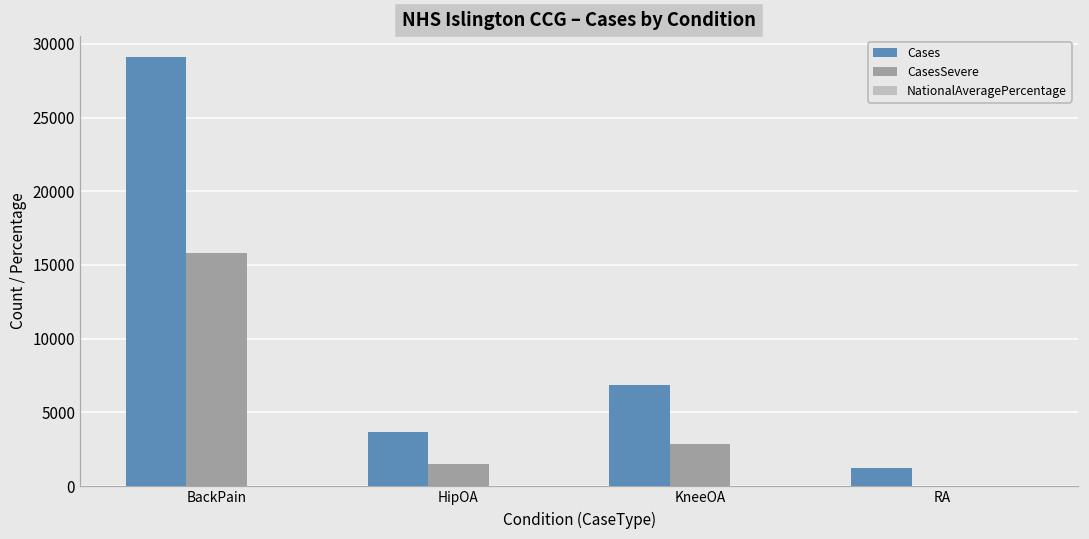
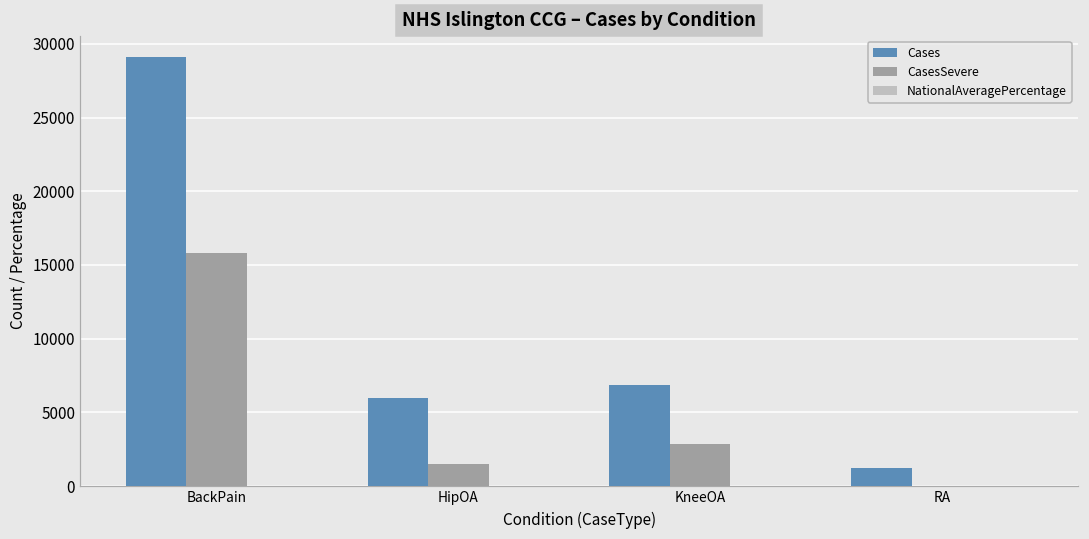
  {
    "Cases": {
      "BackPain": 29100,
-     "HipOA": 3600,
+     "HipOA": 6000,
      "KneeOA": 6900,
      "RA": 1200
    }
  }
